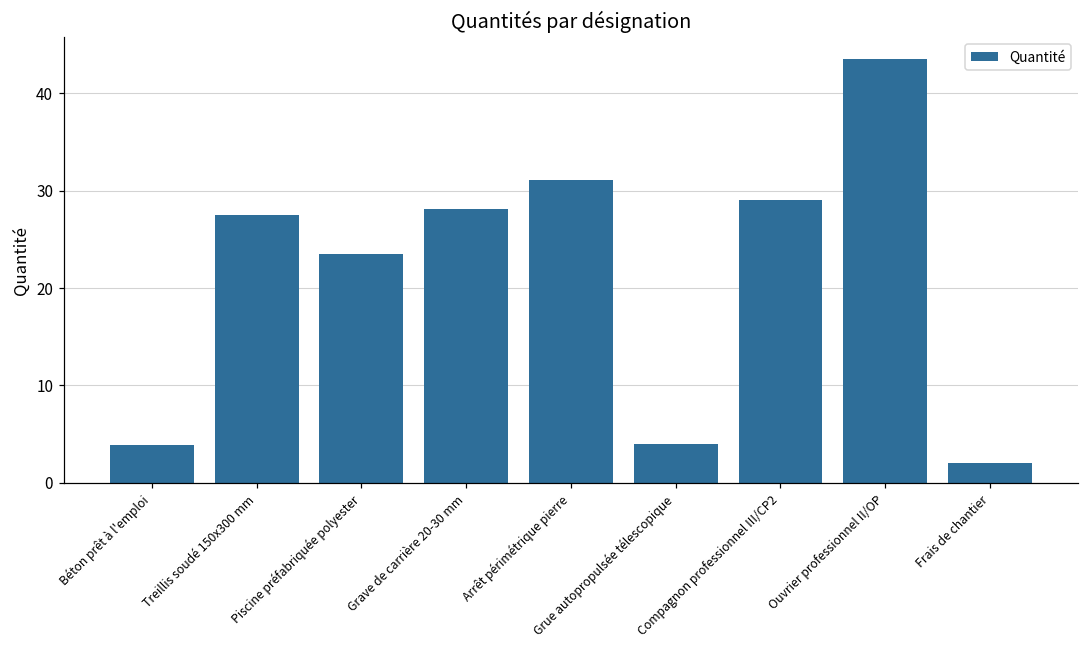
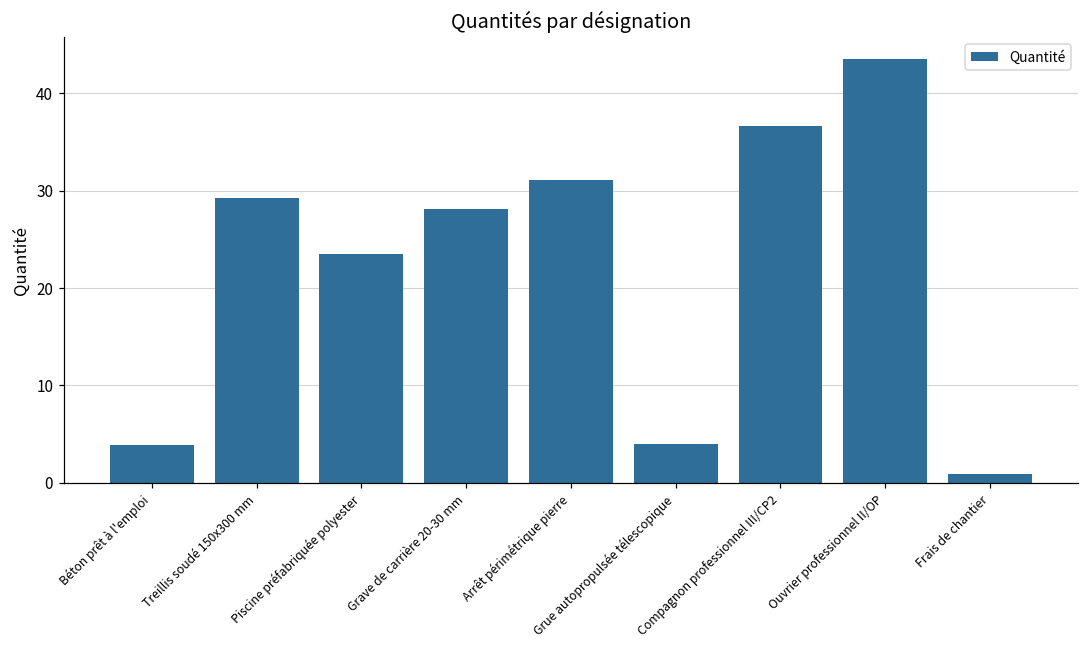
  {
    "Béton prêt à l'emploi": 4,
-   "Treillis soudé 150x300 mm": 28,
+   "Treillis soudé 150x300 mm": 29,
    "Piscine préfabriquée polyester": 24,
    "Grave de carrière 20-30 mm": 28,
    "Arrêt périmétrique pierre": 31,
    "Grue autopropulsée télescopique": 4,
-   "Compagnon professionnel III/CP2": 29,
+   "Compagnon professionnel III/CP2": 37,
    "Ouvrier professionnel II/OP": 44,
-   "Frais de chantier": 2
+   "Frais de chantier": 1
  }
